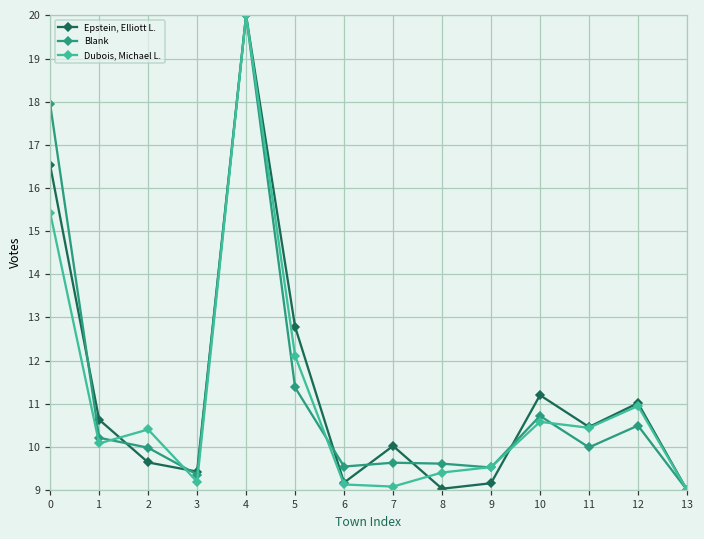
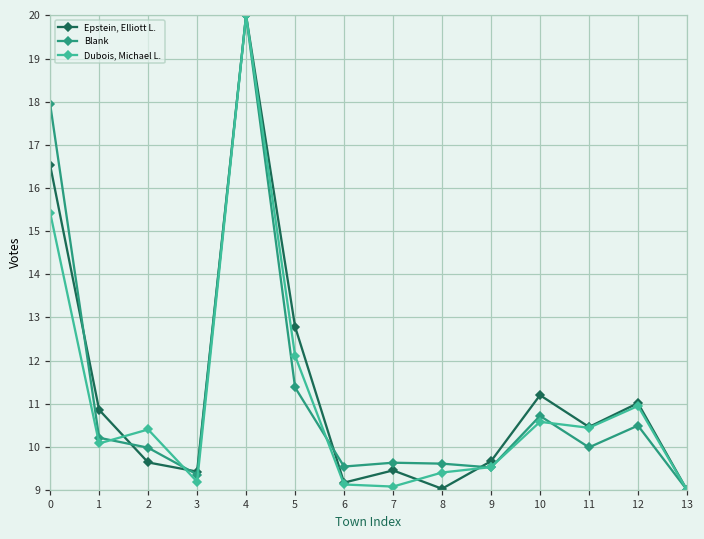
  {
    "Epstein, Elliott L.": {
      "0": 16.5,
-     "1": 10.6,
+     "1": 10.9,
      "2": 9.6,
      "3": 9.4,
      "5": 12.8,
-     "7": 10.0,
+     "7": 9.5,
      "8": 9.0,
-     "9": 9.2,
+     "9": 9.7,
      "10": 11.2,
      "12": 11.0
    }
  }
